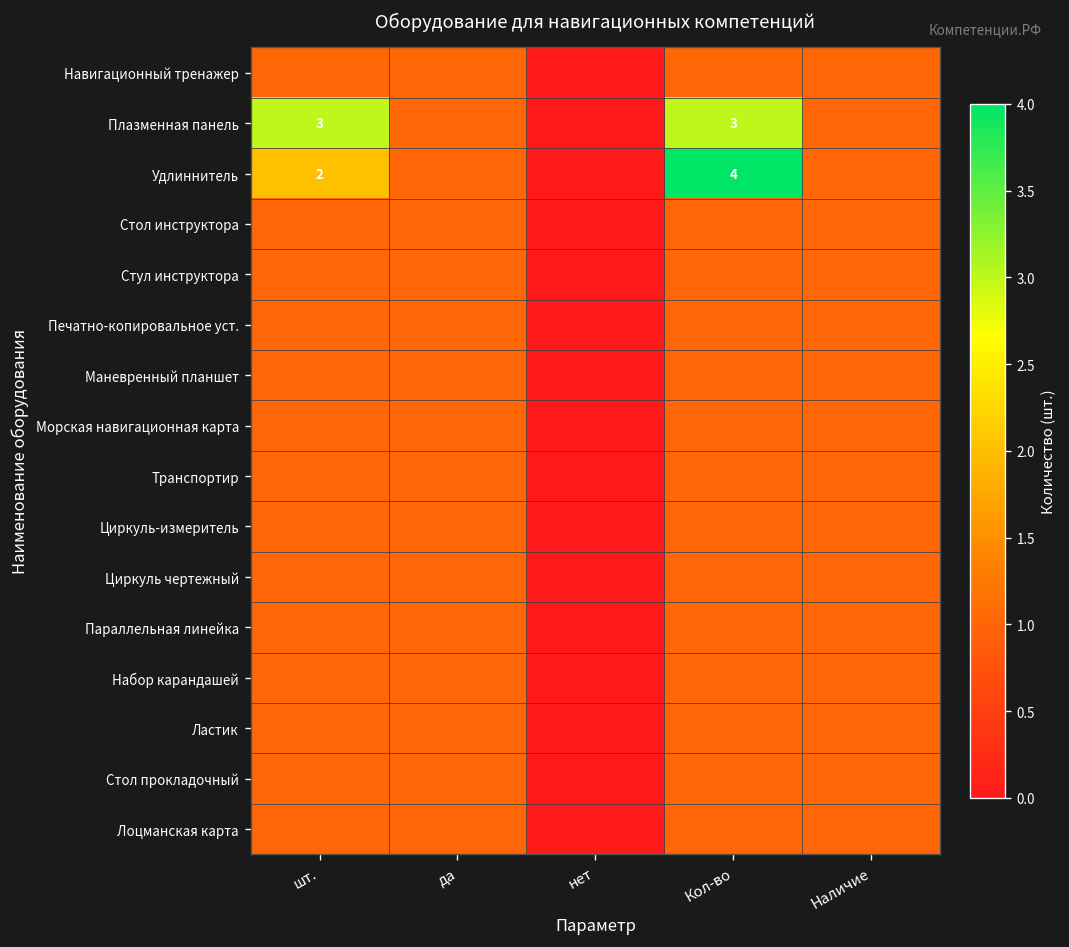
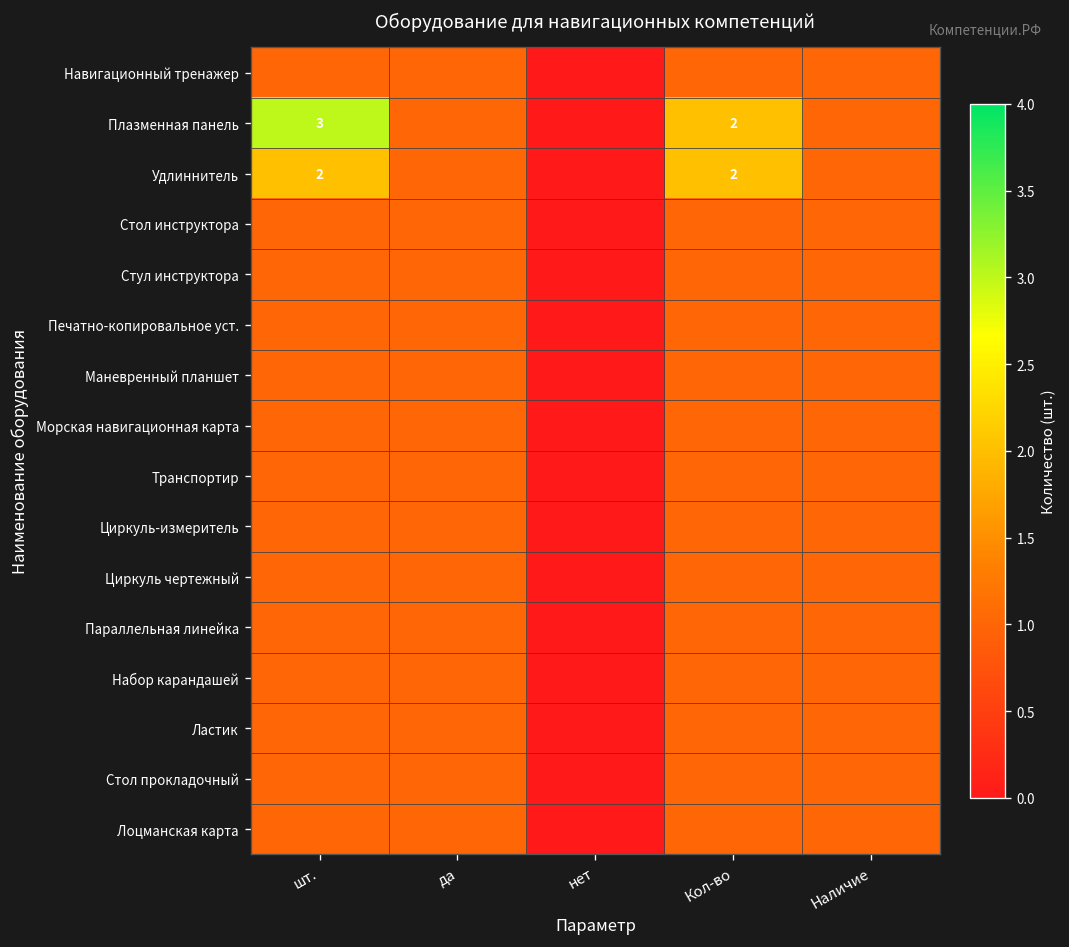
  {
    "Плазменная панель": {
      "шт.": 3,
-     "Кол-во": 3
+     "Кол-во": 2
    },
    "Удлиннитель": {
      "шт.": 2,
-     "Кол-во": 4
+     "Кол-во": 2
    }
  }
